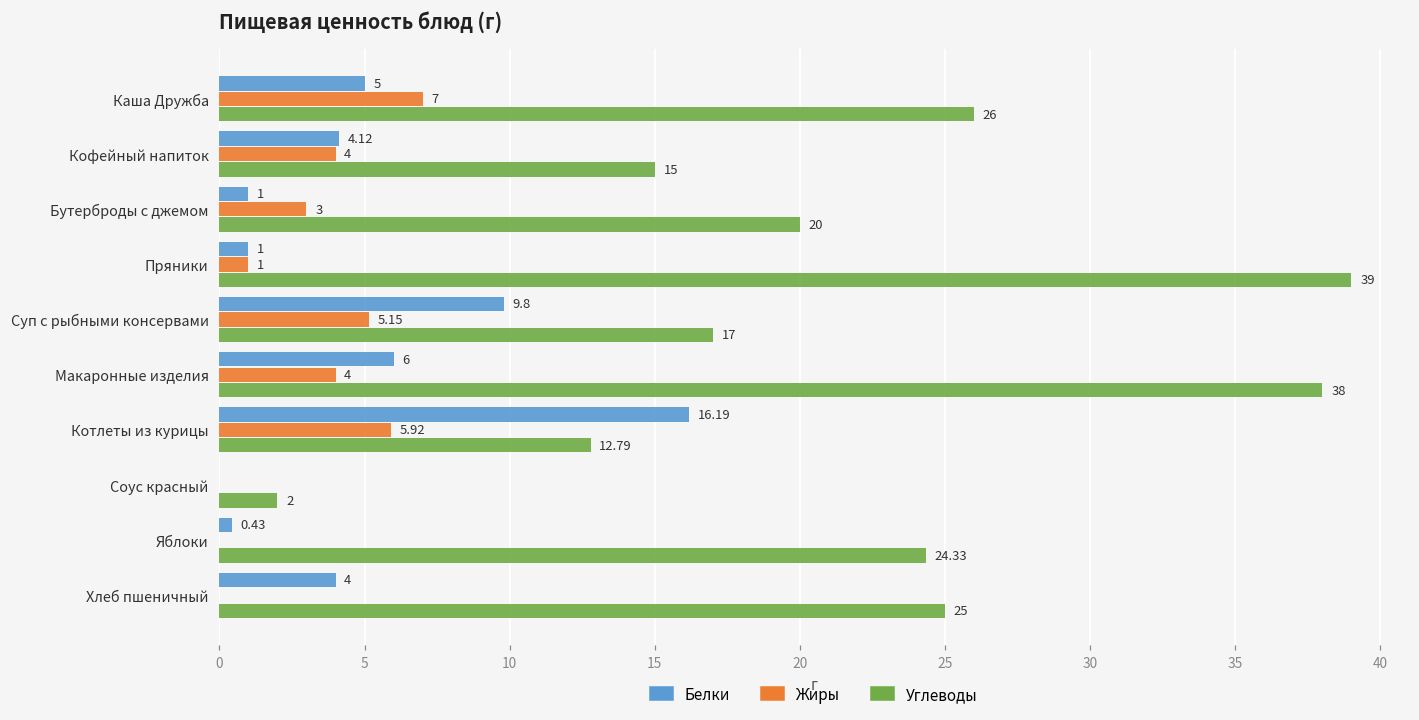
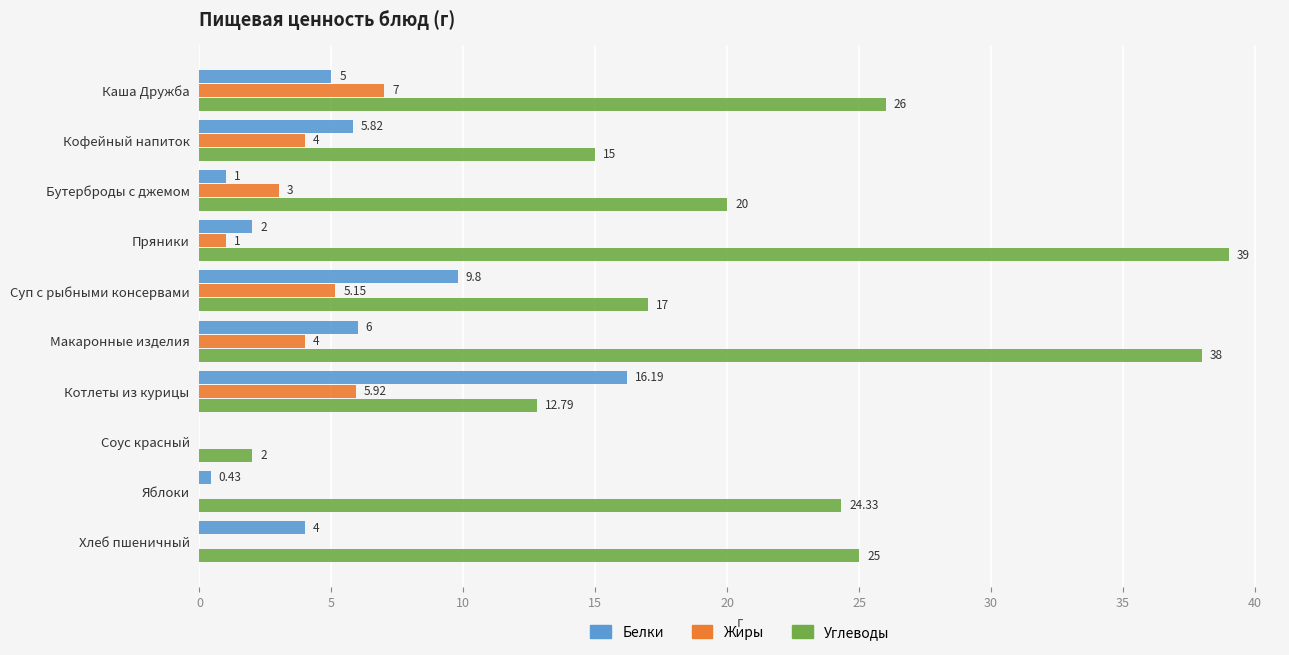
  {
    "Белки": {
      "Каша Дружба": 5,
-     "Кофейный напиток": 4.12,
+     "Кофейный напиток": 5.82,
      "Бутерброды с джемом": 1,
-     "Пряники": 1,
+     "Пряники": 2,
      "Суп с рыбными консервами": 9.8,
      "Макаронные изделия": 6,
      "Котлеты из курицы": 16.19,
      "Яблоки": 0.43,
      "Хлеб пшеничный": 4
    },
    "Жиры": {
      "Каша Дружба": 7,
      "Кофейный напиток": 4,
      "Бутерброды с джемом": 3,
      "Пряники": 1,
      "Суп с рыбными консервами": 5.15,
      "Макаронные изделия": 4,
      "Котлеты из курицы": 5.92
    },
    "Углеводы": {
      "Каша Дружба": 26,
      "Кофейный напиток": 15,
      "Бутерброды с джемом": 20,
      "Пряники": 39,
      "Суп с рыбными консервами": 17,
      "Макаронные изделия": 38,
      "Котлеты из курицы": 12.79,
      "Соус красный": 2,
      "Яблоки": 24.33,
      "Хлеб пшеничный": 25
    }
  }
